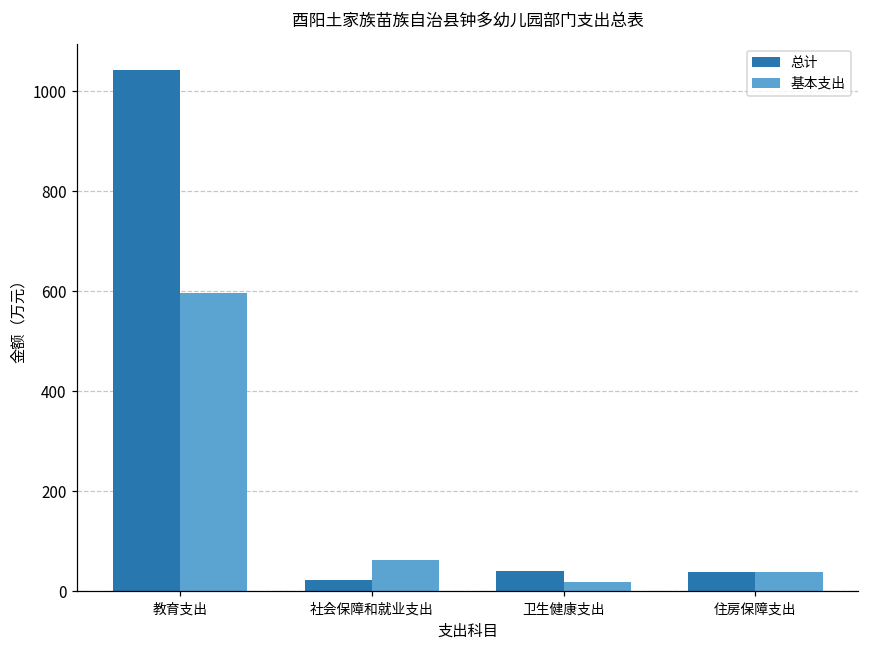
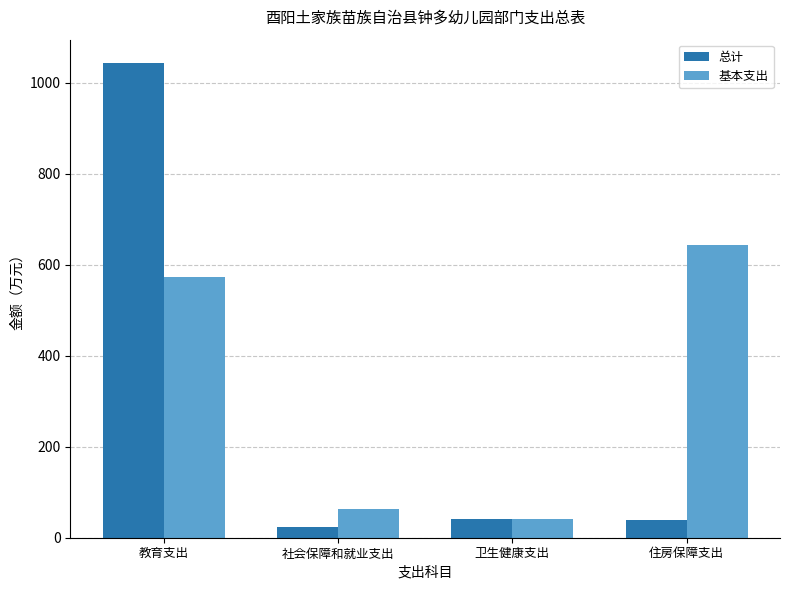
  {
    "总计": {
      "教育支出": 1040,
      "社会保障和就业支出": 20,
      "卫生健康支出": 40,
      "住房保障支出": 40
    },
    "基本支出": {
-     "教育支出": 600,
+     "教育支出": 570,
      "社会保障和就业支出": 60,
-     "卫生健康支出": 20,
-     "住房保障支出": 40
+     "卫生健康支出": 40,
+     "住房保障支出": 640
    }
  }
